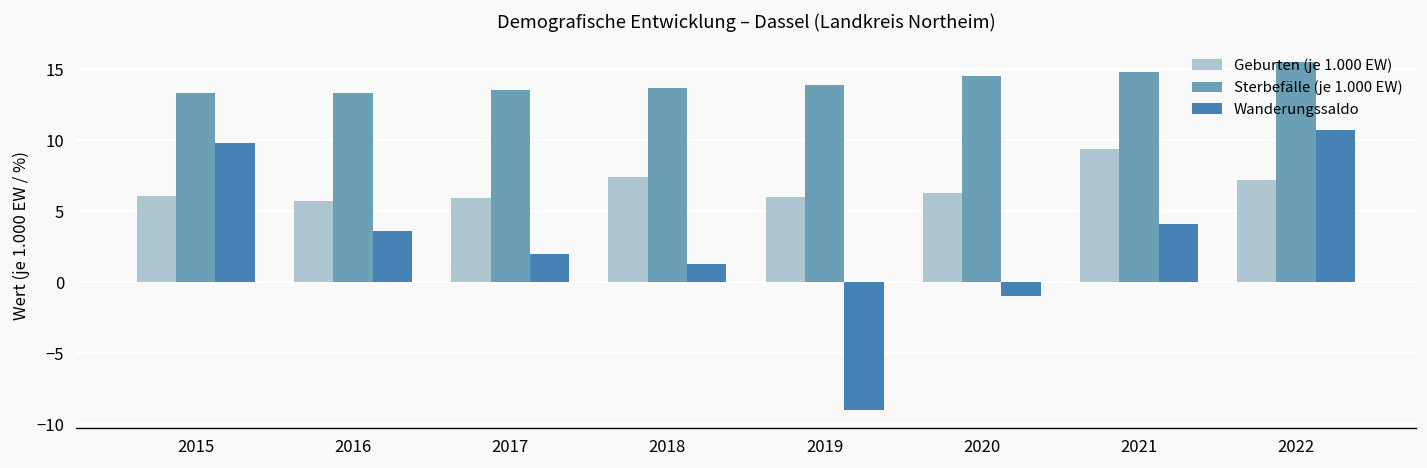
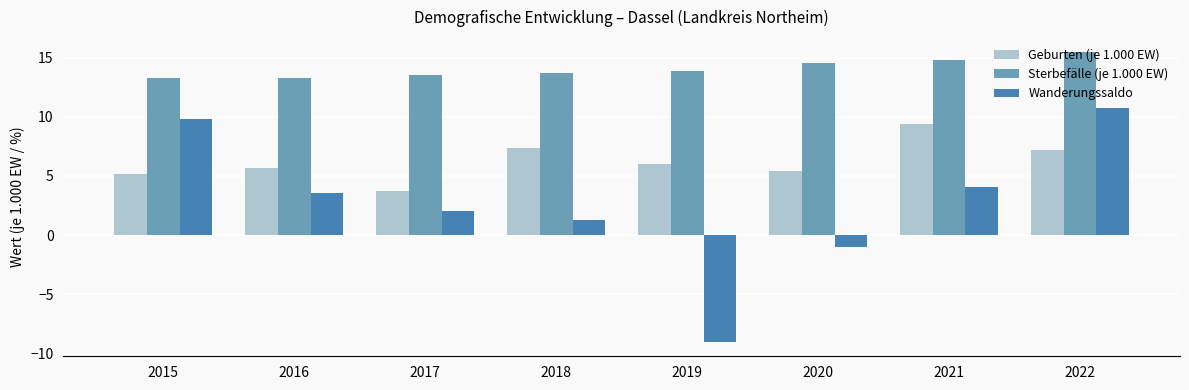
  {
    "Geburten (je 1.000 EW)": {
-     "2015": 6.1,
+     "2015": 5.2,
      "2016": 5.7,
-     "2017": 5.9,
+     "2017": 3.7,
      "2018": 7.4,
      "2019": 6.0,
-     "2020": 6.3,
+     "2020": 5.4,
      "2021": 9.4,
      "2022": 7.2
    }
  }
